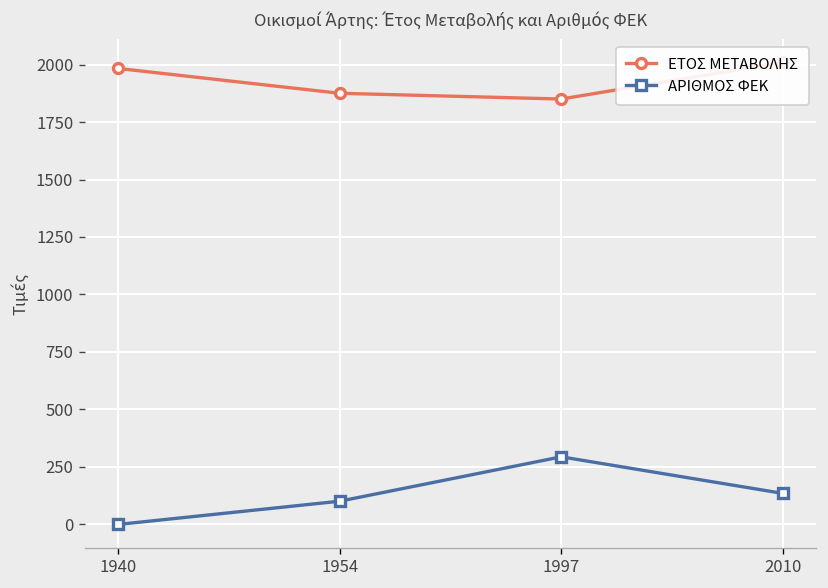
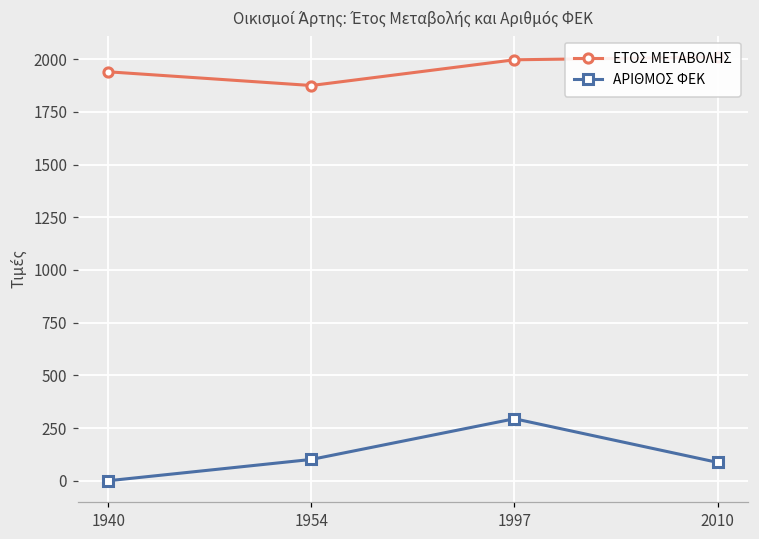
  {
    "ΕΤΟΣ ΜΕΤΑΒΟΛΗΣ": {
-     "1940": 1980,
+     "1940": 1940,
      "1954": 1880,
-     "1997": 1850
+     "1997": 2000
    },
    "ΑΡΙΘΜΟΣ ΦΕΚ": {
      "1940": 0,
      "1954": 100,
      "1997": 290,
-     "2010": 140
+     "2010": 90
    }
  }
